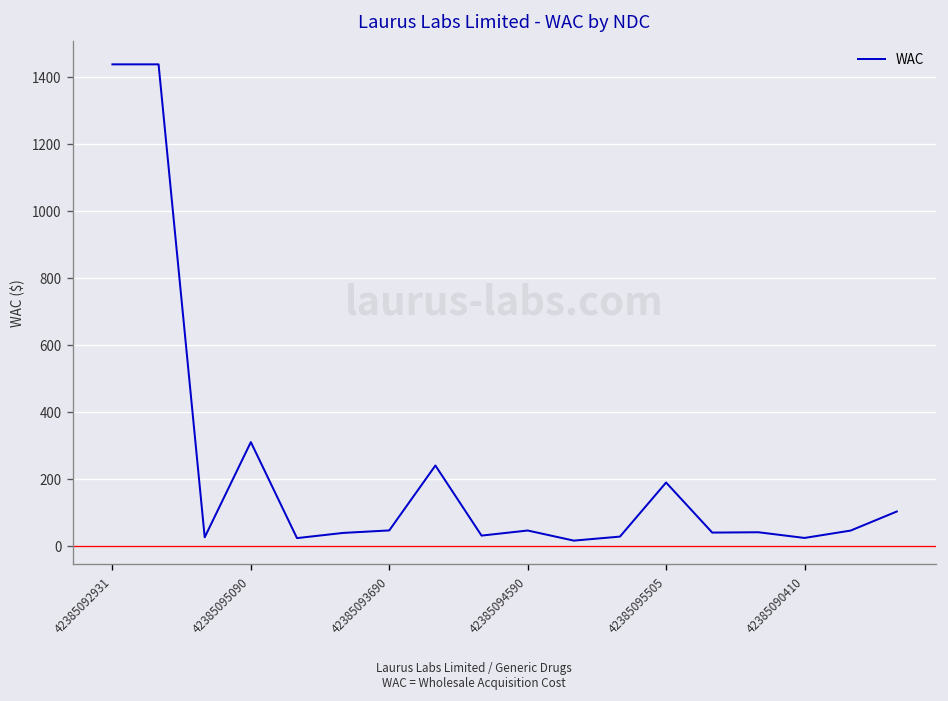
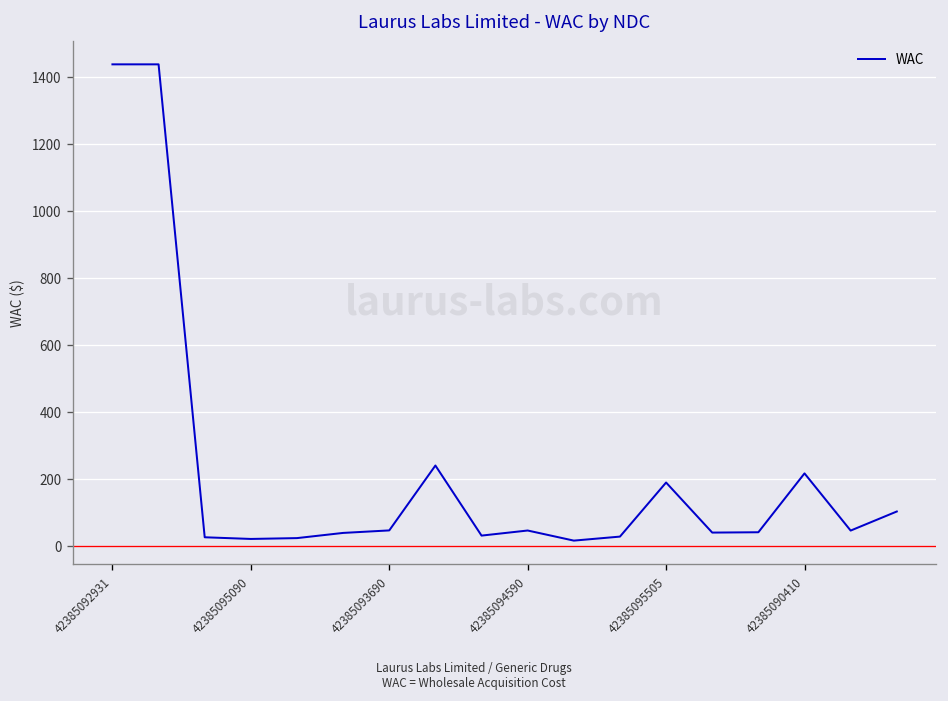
  {
    "42385092931": 1440,
-   "42385095090": 310,
+   "42385095090": 20,
    "42385093690": 50,
    "42385094590": 50,
    "42385095505": 190,
-   "42385090410": 20
+   "42385090410": 220
  }
